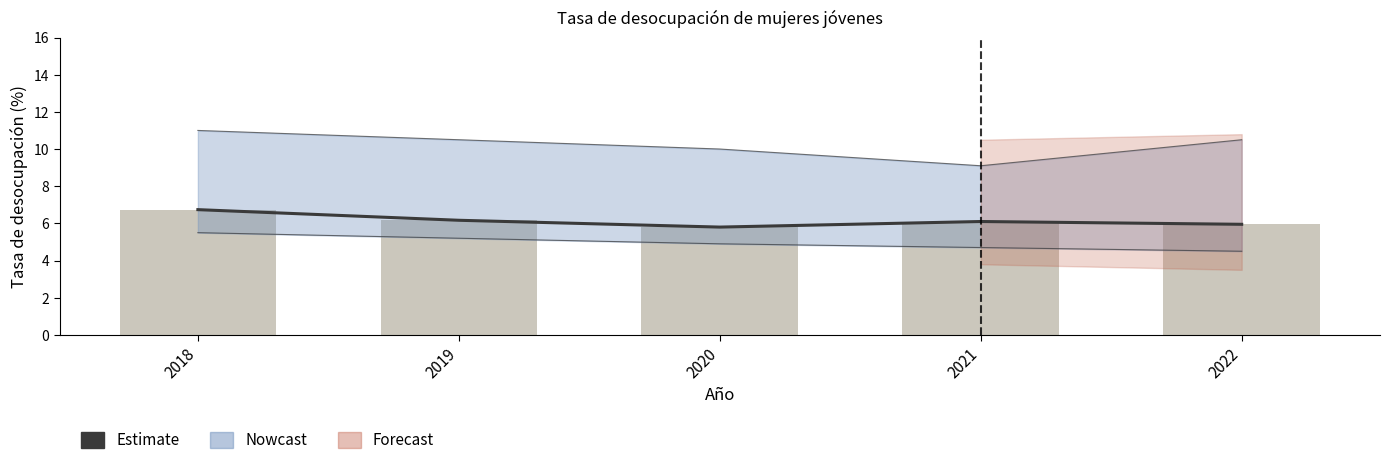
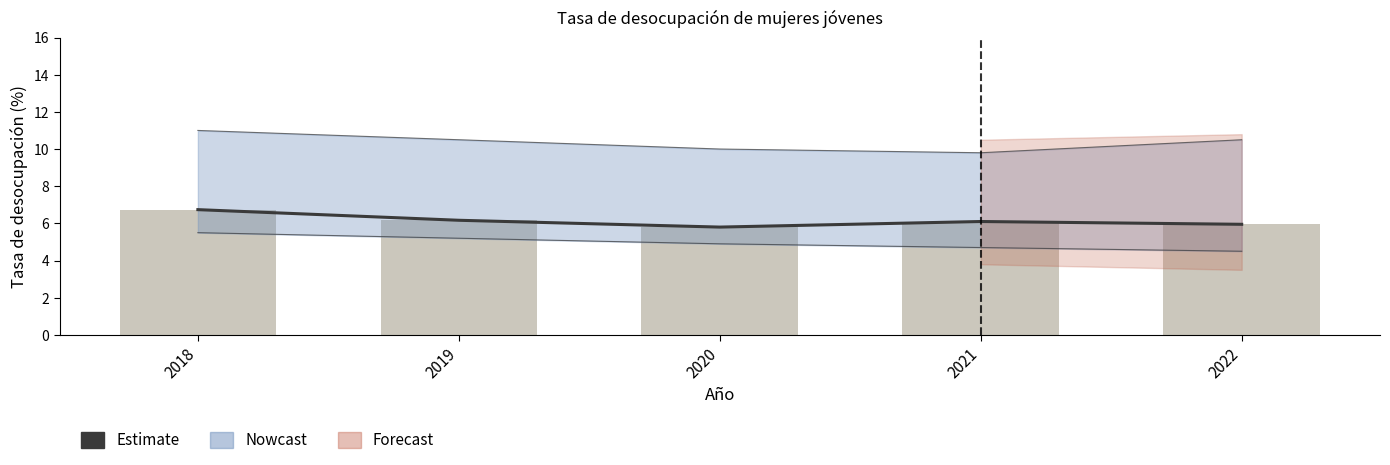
  {
    "Nowcast": {
      "2018": 11.0,
      "2019": 10.5,
      "2020": 10.0,
-     "2021": 9.1,
+     "2021": 9.8,
      "2022": 10.5
    }
  }
